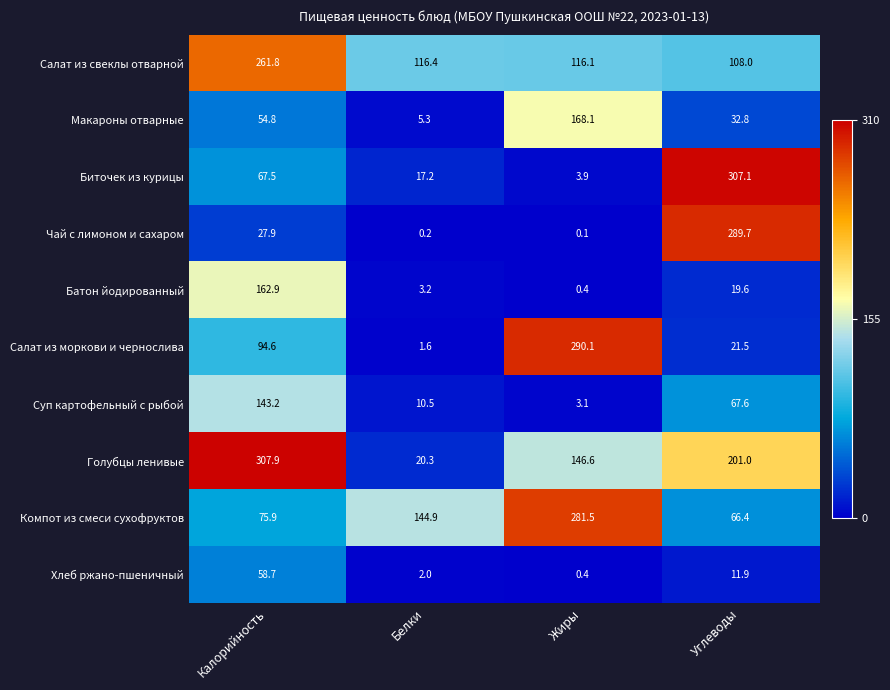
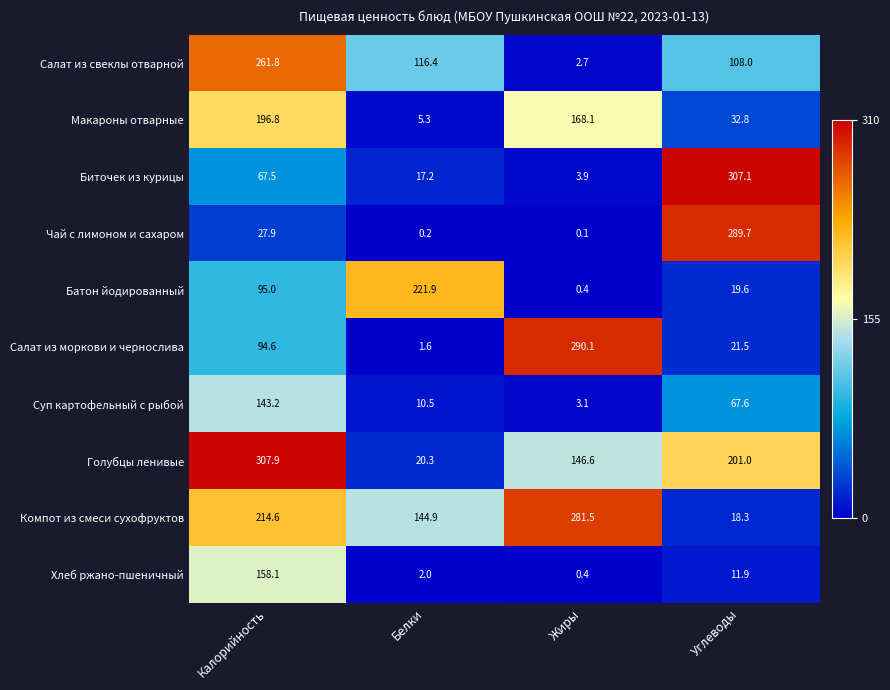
  {
    "Салат из свеклы отварной": {
      "Калорийность": 261.8,
      "Белки": 116.4,
-     "Жиры": 116.1,
+     "Жиры": 2.7,
      "Углеводы": 108.0
    },
    "Макароны отварные": {
-     "Калорийность": 54.8,
+     "Калорийность": 196.8,
      "Белки": 5.3,
      "Жиры": 168.1,
      "Углеводы": 32.8
    },
    "Биточек из курицы": {
      "Калорийность": 67.5,
      "Белки": 17.2,
      "Жиры": 3.9,
      "Углеводы": 307.1
    },
    "Чай с лимоном и сахаром": {
      "Калорийность": 27.9,
      "Белки": 0.2,
      "Жиры": 0.1,
      "Углеводы": 289.7
    },
    "Батон йодированный": {
-     "Калорийность": 162.9,
-     "Белки": 3.2,
+     "Калорийность": 95.0,
+     "Белки": 221.9,
      "Жиры": 0.4,
      "Углеводы": 19.6
    },
    "Салат из моркови и чернослива": {
      "Калорийность": 94.6,
      "Белки": 1.6,
      "Жиры": 290.1,
      "Углеводы": 21.5
    },
    "Суп картофельный с рыбой": {
      "Калорийность": 143.2,
      "Белки": 10.5,
      "Жиры": 3.1,
      "Углеводы": 67.6
    },
    "Голубцы ленивые": {
      "Калорийность": 307.9,
      "Белки": 20.3,
      "Жиры": 146.6,
      "Углеводы": 201.0
    },
    "Компот из смеси сухофруктов": {
-     "Калорийность": 75.9,
+     "Калорийность": 214.6,
      "Белки": 144.9,
      "Жиры": 281.5,
-     "Углеводы": 66.4
+     "Углеводы": 18.3
    },
    "Хлеб ржано-пшеничный": {
-     "Калорийность": 58.7,
+     "Калорийность": 158.1,
      "Белки": 2.0,
      "Жиры": 0.4,
      "Углеводы": 11.9
    }
  }
